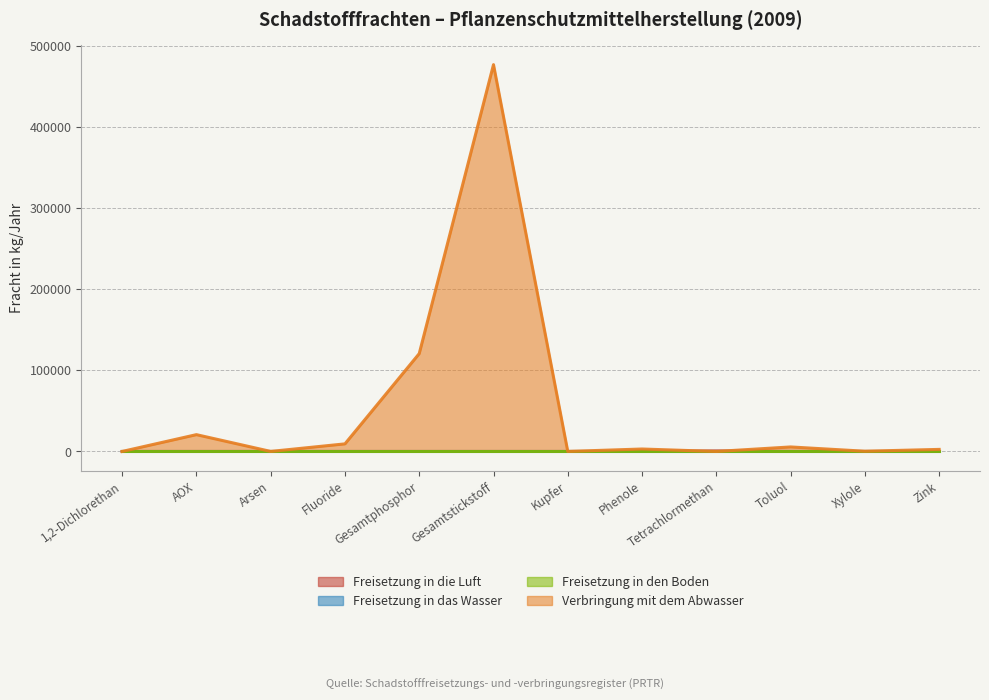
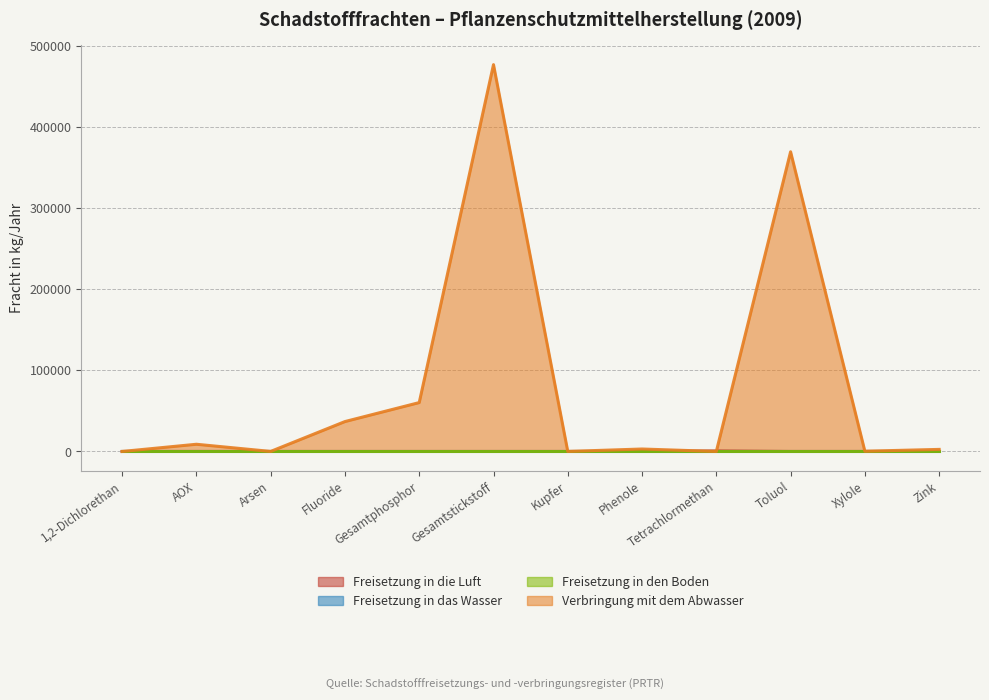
  {
    "Verbringung mit dem Abwasser": {
-     "AOX": 20000,
-     "Fluoride": 10000,
-     "Gesamtphosphor": 120000,
+     "AOX": 10000,
+     "Fluoride": 40000,
+     "Gesamtphosphor": 60000,
      "Gesamtstickstoff": 480000,
-     "Toluol": 10000
+     "Toluol": 370000
    }
  }
